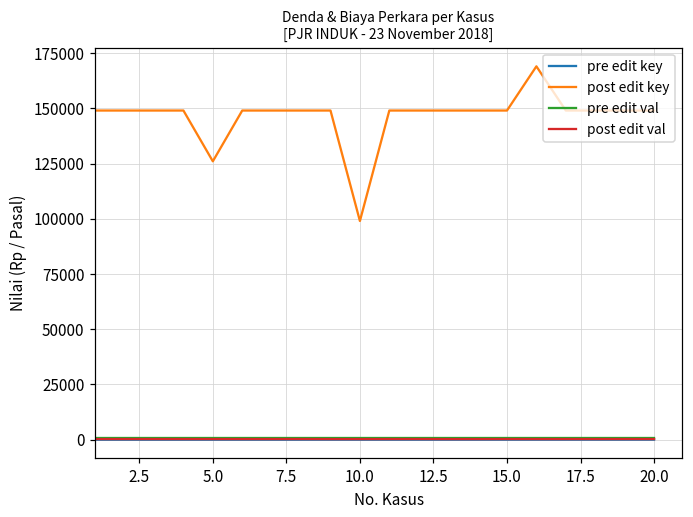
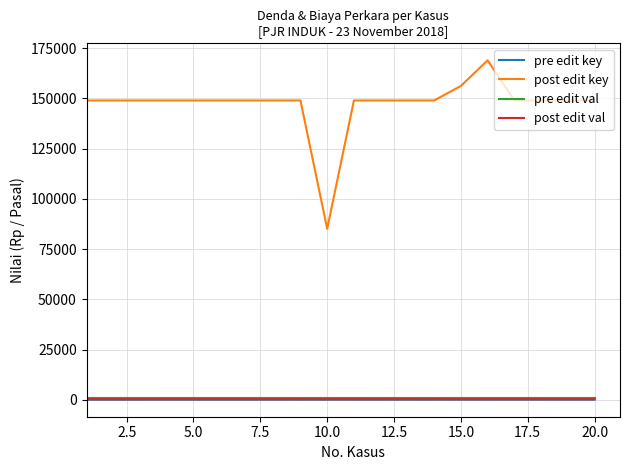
  {
    "post edit key": {
-     "5.0": 126000,
-     "10.0": 99000,
-     "15.0": 149000
+     "5.0": 149000,
+     "10.0": 85000,
+     "15.0": 156000
    }
  }
